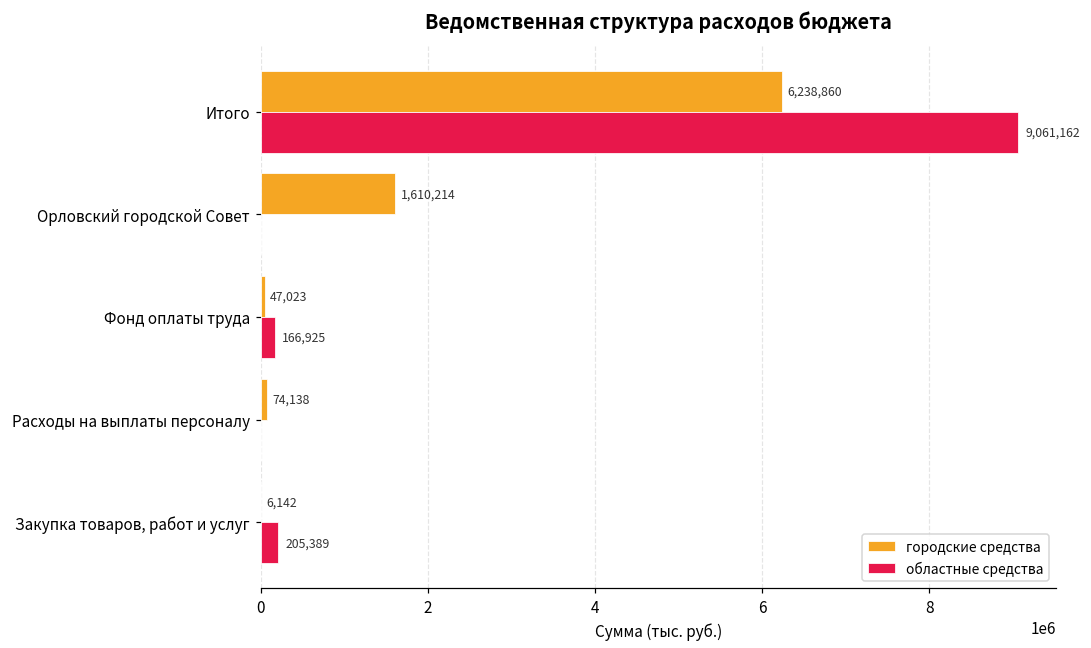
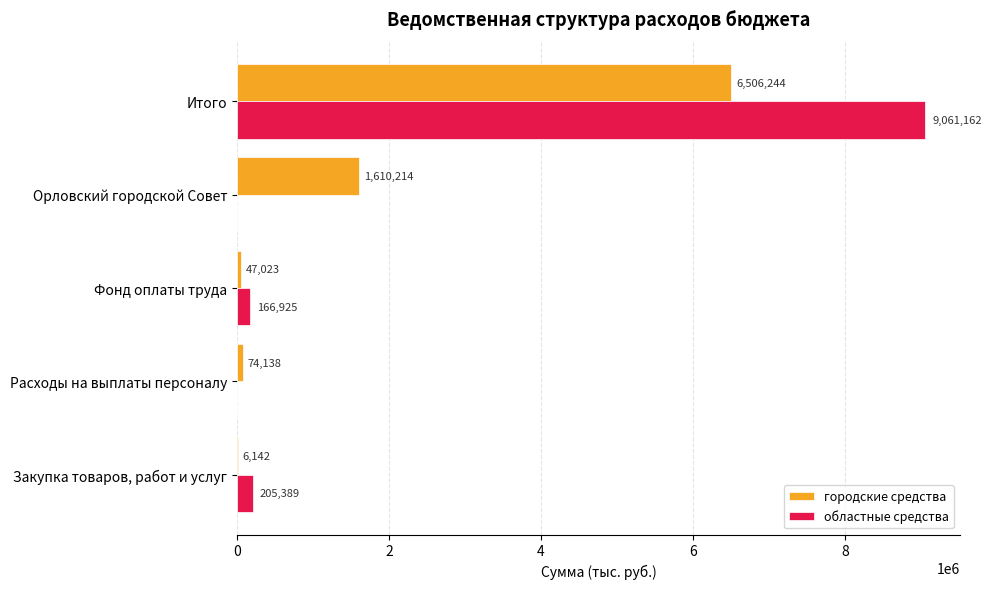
  {
    "городские средства": {
-     "Итого": "6,238,860",
+     "Итого": "6,506,244",
      "Орловский городской Совет": "1,610,214",
      "Фонд оплаты труда": "47,023",
      "Расходы на выплаты персоналу": "74,138",
      "Закупка товаров, работ и услуг": "6,142"
    },
    "областные средства": {
      "Итого": "9,061,162",
      "Фонд оплаты труда": "166,925",
      "Закупка товаров, работ и услуг": "205,389"
    }
  }
